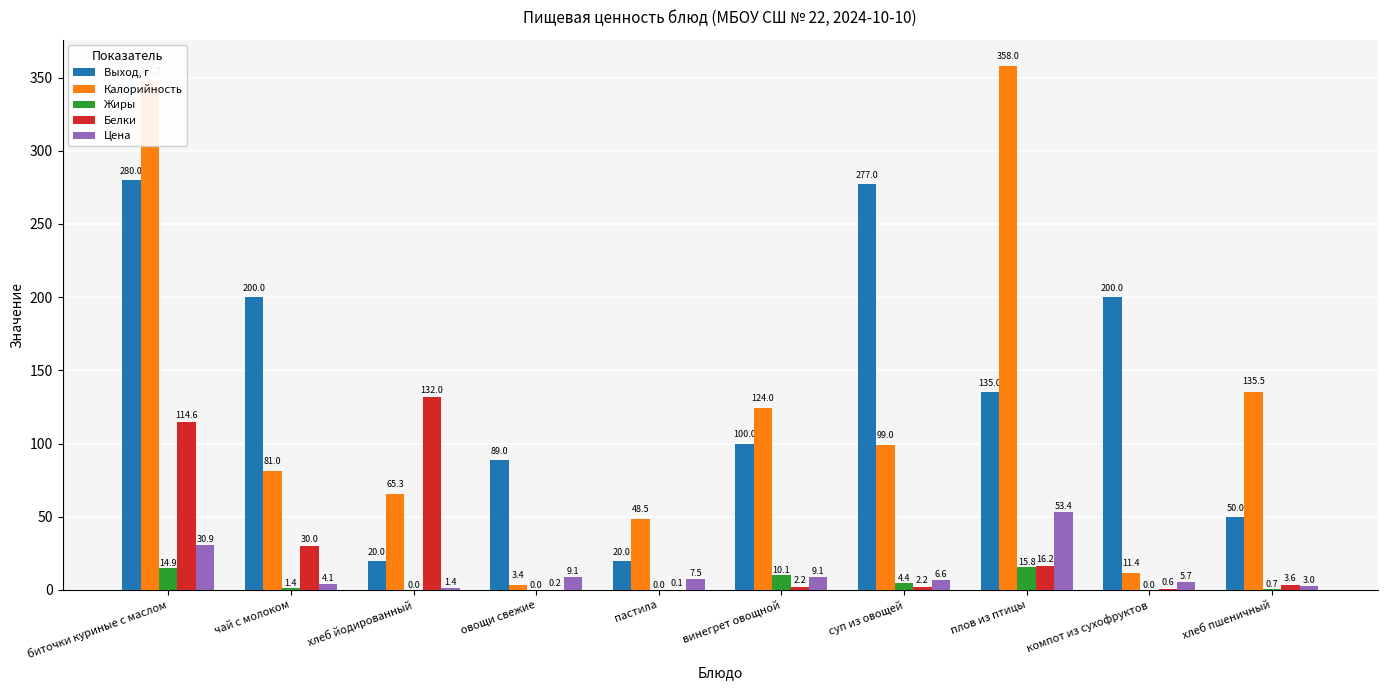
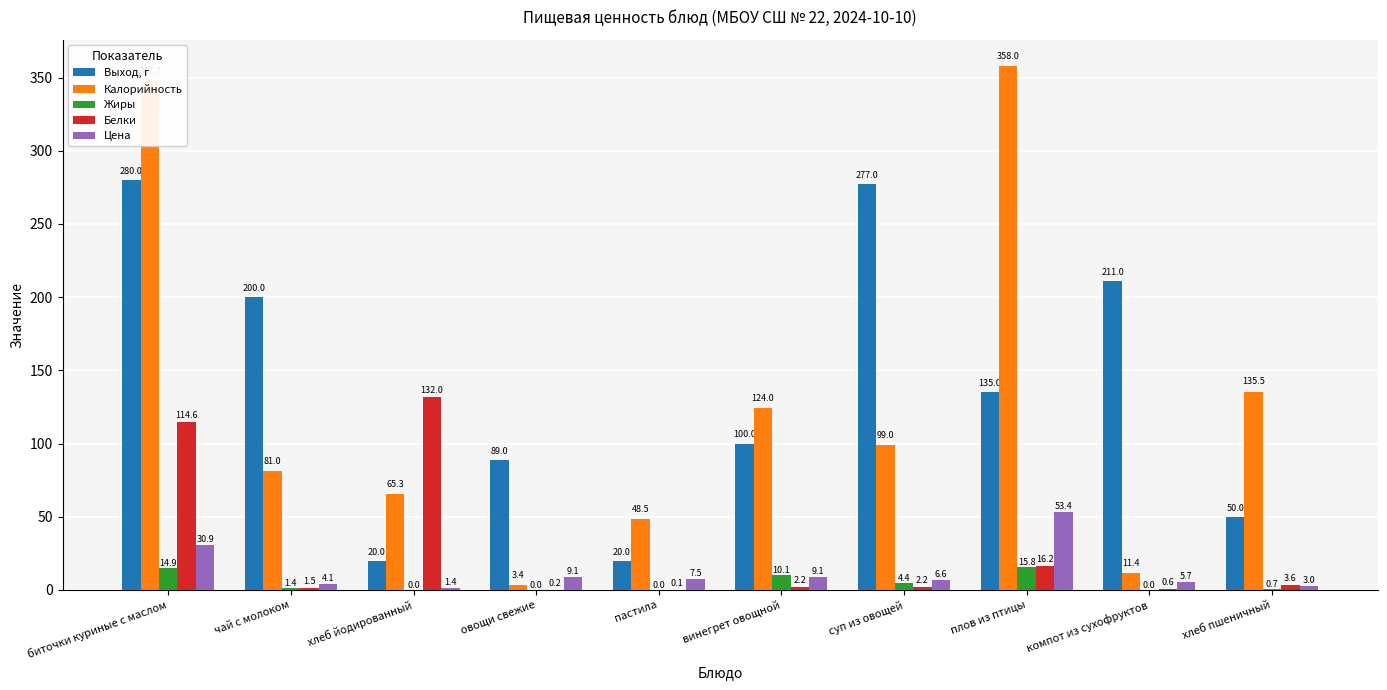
  {
    "Выход, г": {
      "биточки куриные с маслом": 280.0,
      "чай с молоком": 200.0,
      "хлеб йодированный": 20.0,
      "овощи свежие": 89.0,
      "пастила": 20.0,
      "винегрет овощной": 100.0,
      "суп из овощей": 277.0,
      "плов из птицы": 135.0,
-     "компот из сухофруктов": 200.0,
+     "компот из сухофруктов": 211.0,
      "хлеб пшеничный": 50.0
    },
    "Калорийность": {
      "чай с молоком": 81.0,
      "хлеб йодированный": 65.3,
      "овощи свежие": 3.4,
      "пастила": 48.5,
      "винегрет овощной": 124.0,
      "суп из овощей": 99.0,
      "плов из птицы": 358.0,
      "компот из сухофруктов": 11.4,
      "хлеб пшеничный": 135.5
    },
    "Жиры": {
      "биточки куриные с маслом": 14.9,
      "чай с молоком": 1.4,
      "хлеб йодированный": 0.0,
      "овощи свежие": 0.0,
      "пастила": 0.0,
      "винегрет овощной": 10.1,
      "суп из овощей": 4.4,
      "плов из птицы": 15.8,
      "компот из сухофруктов": 0.0,
      "хлеб пшеничный": 0.7
    },
    "Белки": {
      "биточки куриные с маслом": 114.6,
-     "чай с молоком": 30.0,
+     "чай с молоком": 1.5,
      "хлеб йодированный": 132.0,
      "овощи свежие": 0.2,
      "пастила": 0.1,
      "винегрет овощной": 2.2,
      "суп из овощей": 2.2,
      "плов из птицы": 16.2,
      "компот из сухофруктов": 0.6,
      "хлеб пшеничный": 3.6
    },
    "Цена": {
      "биточки куриные с маслом": 30.9,
      "чай с молоком": 4.1,
      "хлеб йодированный": 1.4,
      "овощи свежие": 9.1,
      "пастила": 7.5,
      "винегрет овощной": 9.1,
      "суп из овощей": 6.6,
      "плов из птицы": 53.4,
      "компот из сухофруктов": 5.7,
      "хлеб пшеничный": 3.0
    }
  }
